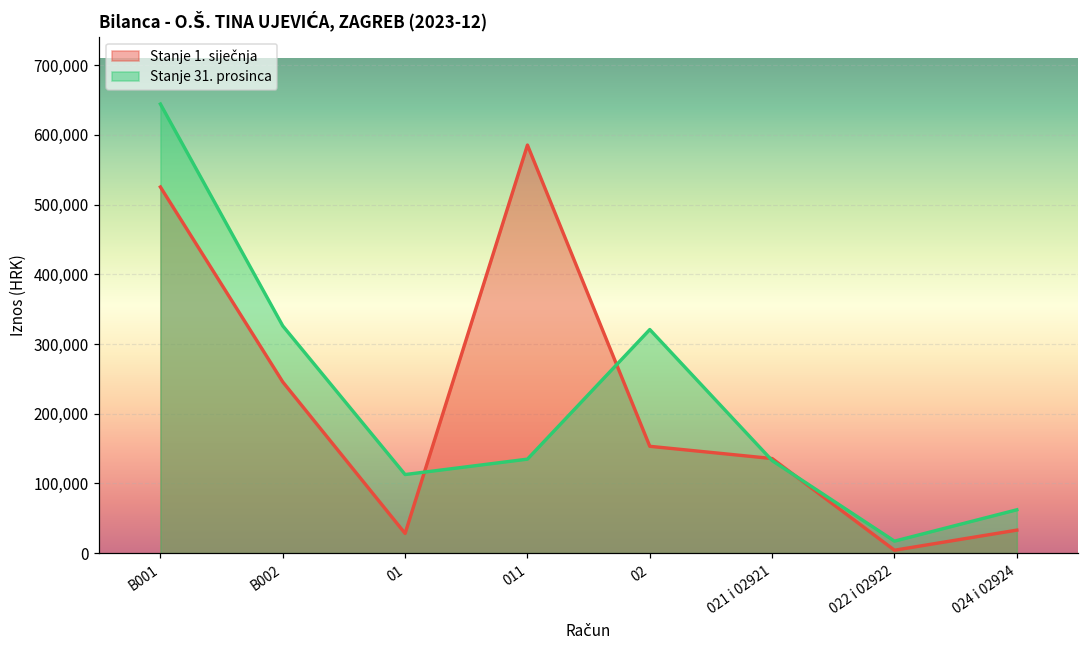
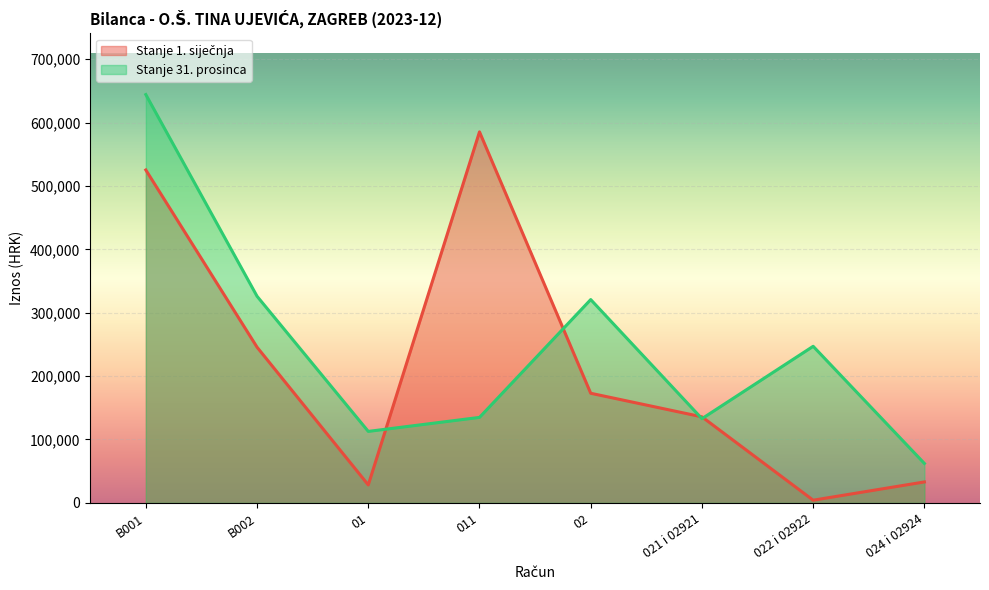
  {
    "Stanje 1. siječnja": {
      "B001": "530,000",
      "B002": "250,000",
      "01": "30,000",
      "011": "590,000",
-     "02": "150,000",
+     "02": "170,000",
      "022 i 02922": "0",
      "024 i 02924": "30,000"
    },
    "Stanje 31. prosinca": {
      "B001": "640,000",
      "B002": "330,000",
      "01": "110,000",
      "011": "130,000",
      "02": "320,000",
-     "022 i 02922": "20,000",
+     "022 i 02922": "250,000",
      "024 i 02924": "60,000"
    }
  }
